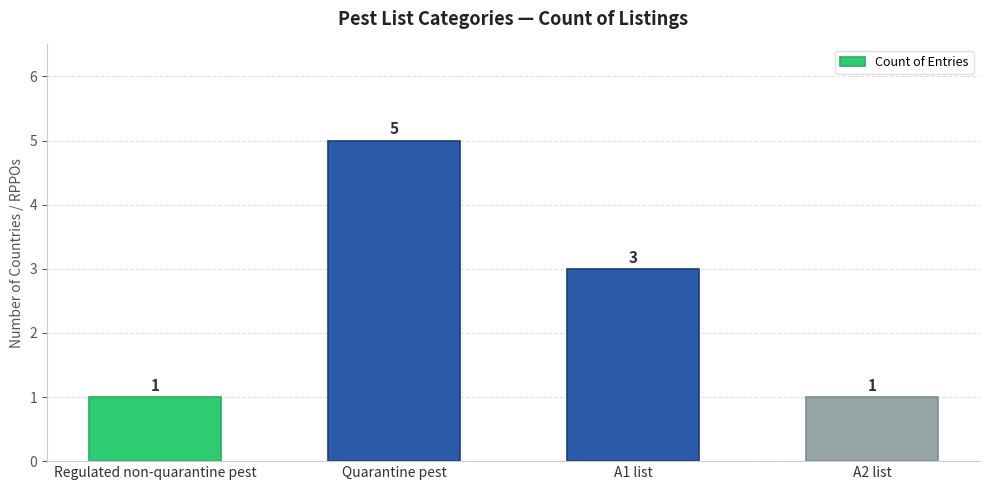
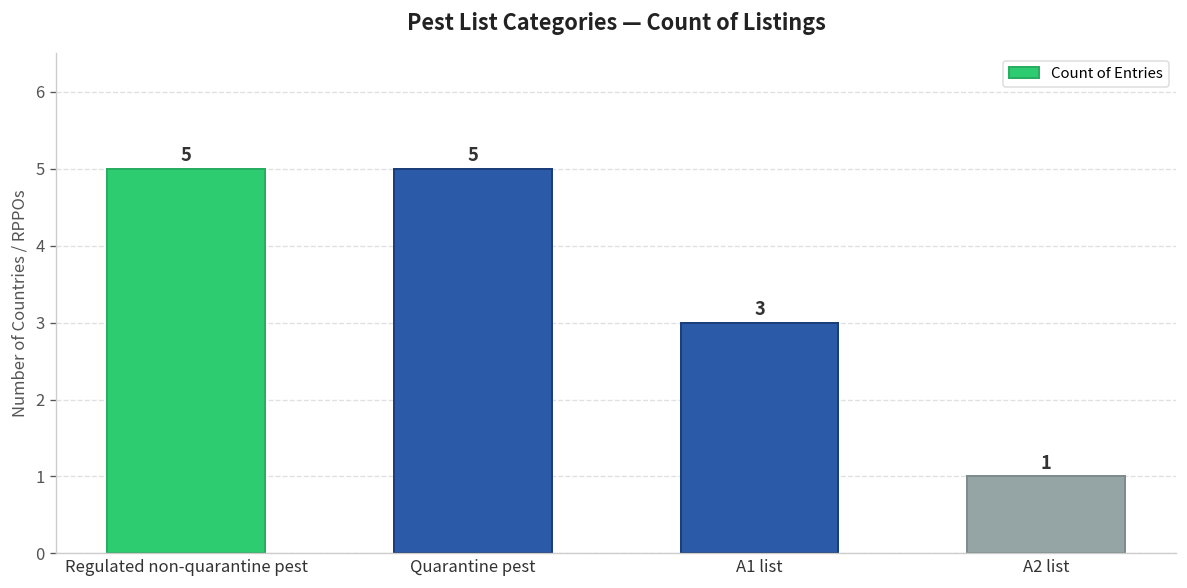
  {
-   "Regulated non-quarantine pest": 1,
+   "Regulated non-quarantine pest": 5,
    "Quarantine pest": 5,
    "A1 list": 3,
    "A2 list": 1
  }
